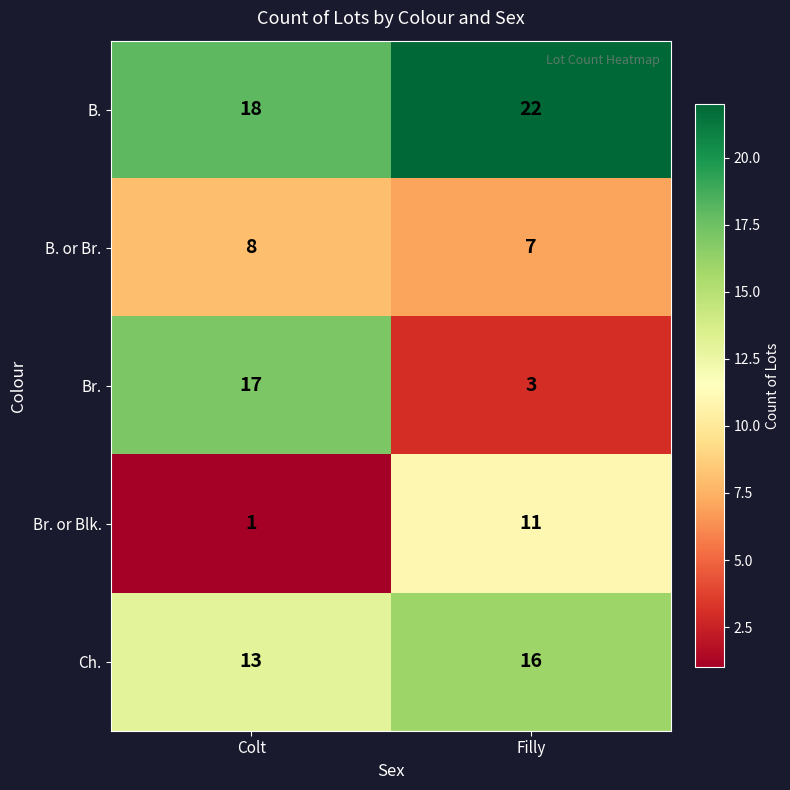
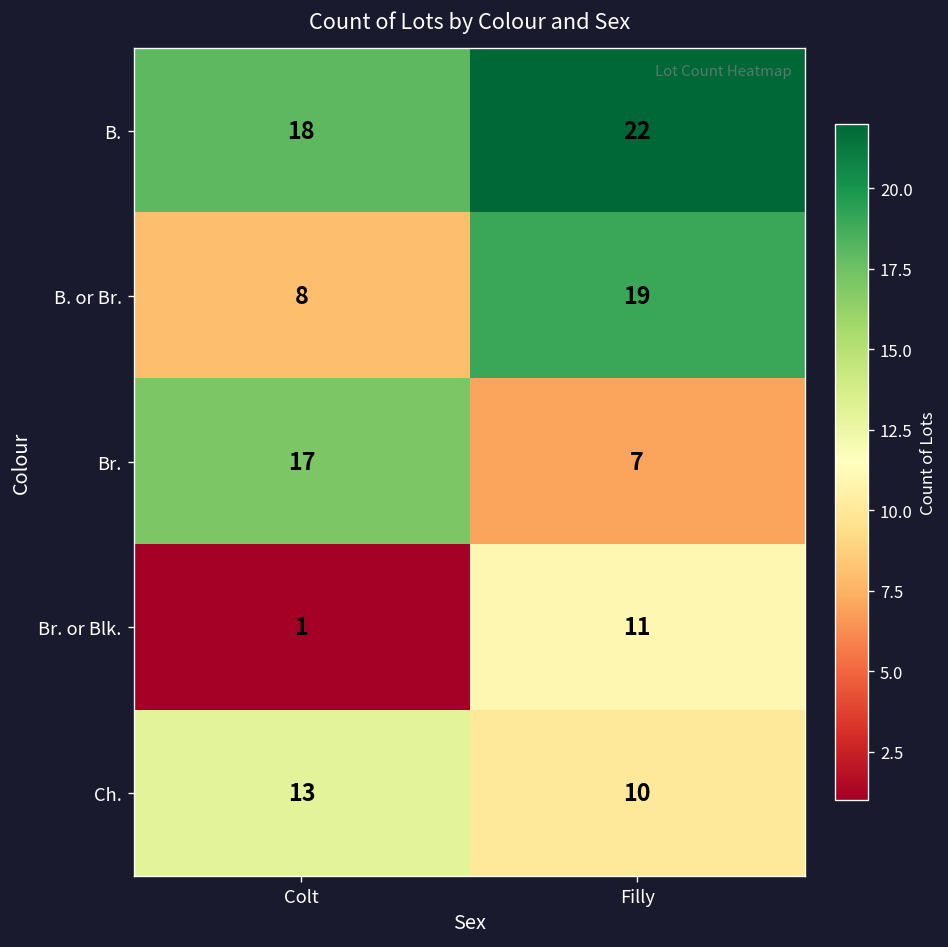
  {
    "B.": {
      "Colt": 18
    },
    "B. or Br.": {
      "Colt": 8,
-     "Filly": 7
+     "Filly": 19
    },
    "Br.": {
      "Colt": 17,
-     "Filly": 3
+     "Filly": 7
    },
    "Br. or Blk.": {
      "Colt": 1,
      "Filly": 11
    },
    "Ch.": {
      "Colt": 13,
-     "Filly": 16
+     "Filly": 10
    }
  }
